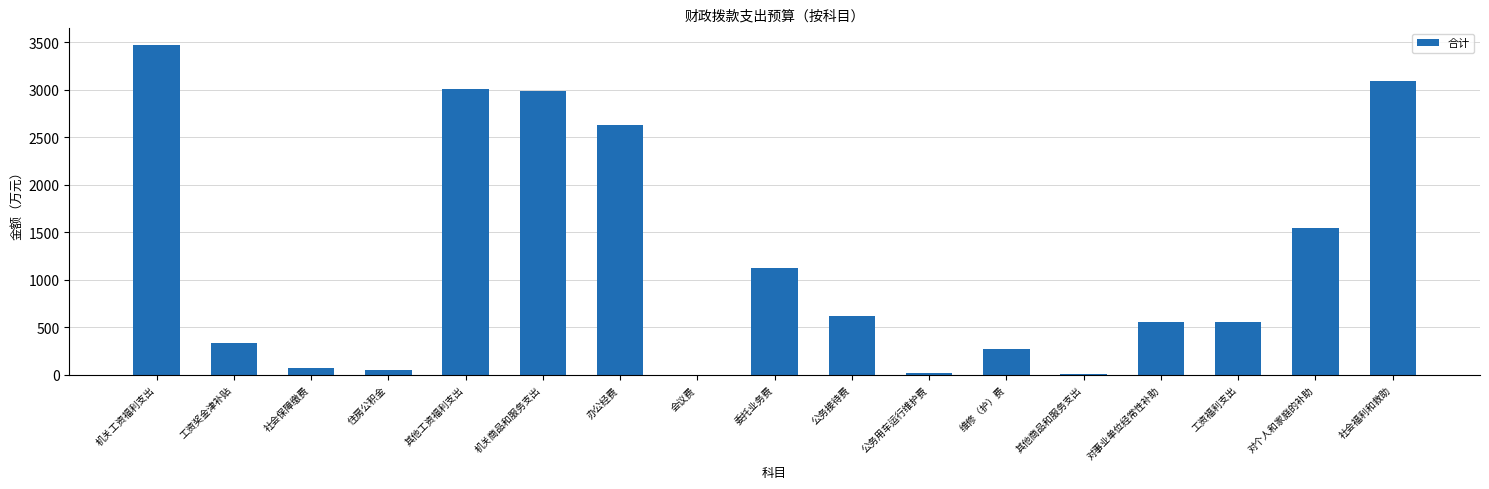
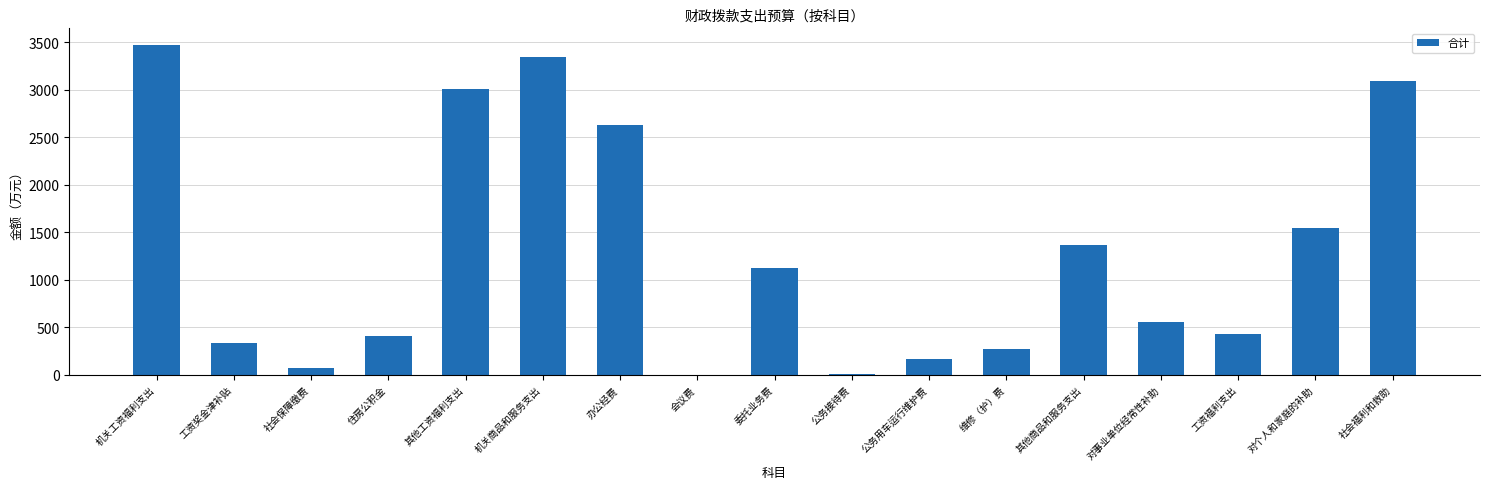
  {
    "机关工资福利支出": 3500,
    "工资奖金津补贴": 300,
    "社会保障缴费": 100,
-   "住房公积金": 0,
+   "住房公积金": 400,
    "其他工资福利支出": 3000,
-   "机关商品和服务支出": 3000,
+   "机关商品和服务支出": 3300,
    "办公经费": 2600,
    "委托业务费": 1100,
-   "公务接待费": 600,
-   "公务用车运行维护费": 0,
+   "公务接待费": 0,
+   "公务用车运行维护费": 200,
    "维修（护）费": 300,
-   "其他商品和服务支出": 0,
+   "其他商品和服务支出": 1400,
    "对事业单位经常性补助": 600,
-   "工资福利支出": 600,
+   "工资福利支出": 400,
    "对个人和家庭的补助": 1500,
    "社会福利和救助": 3100
  }
